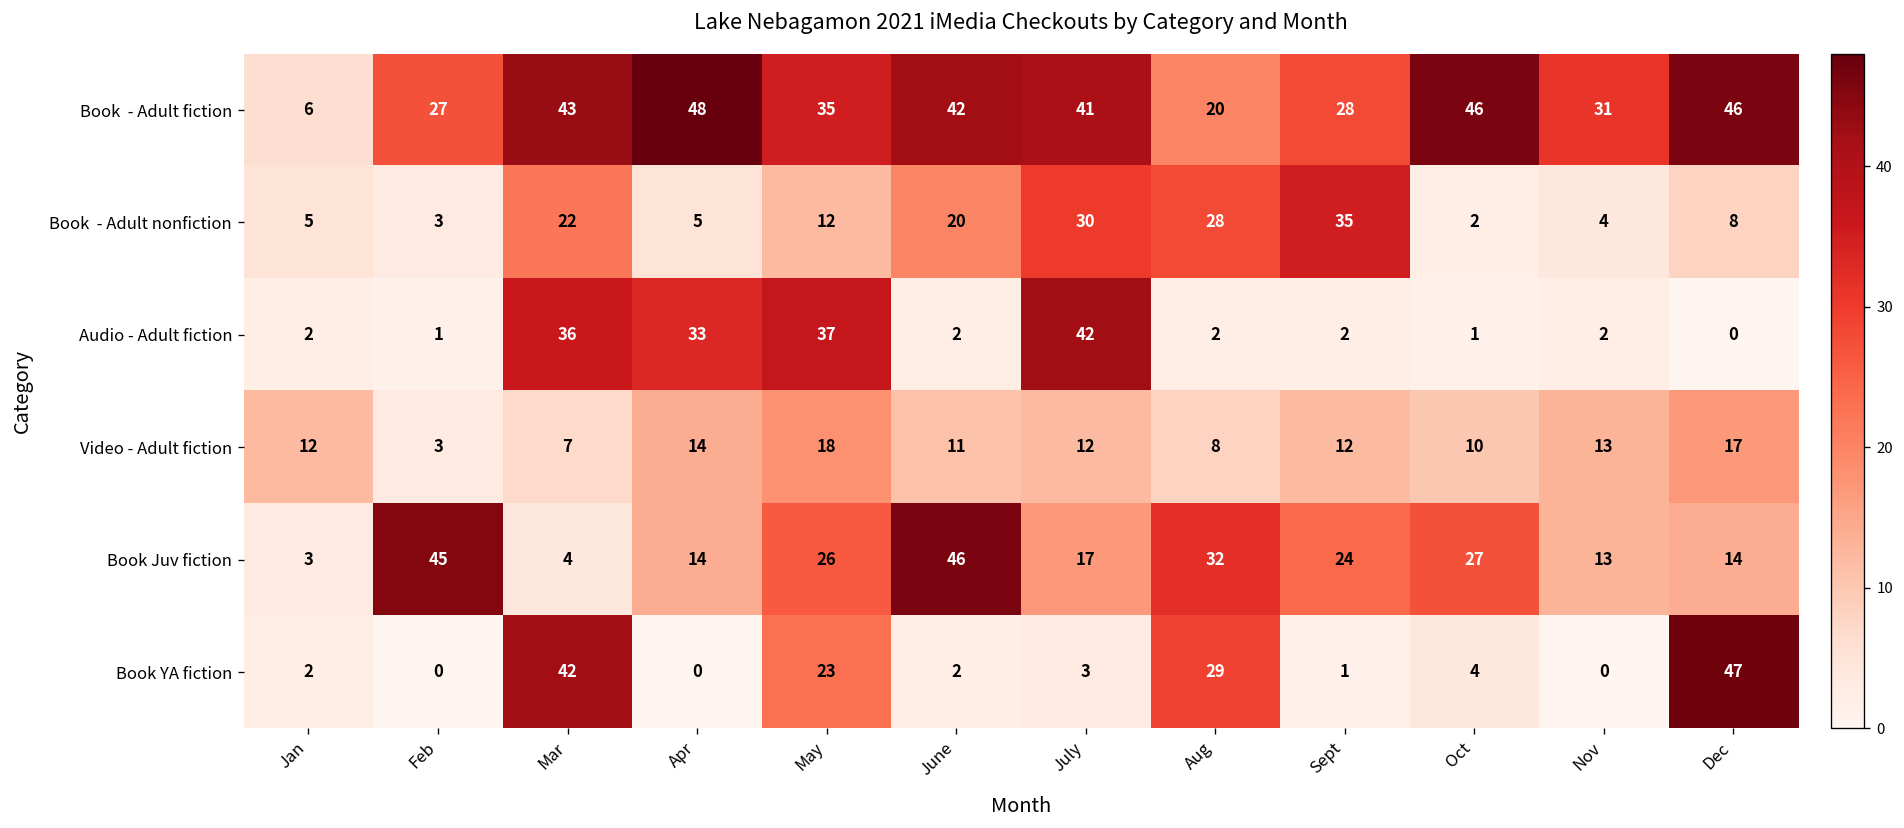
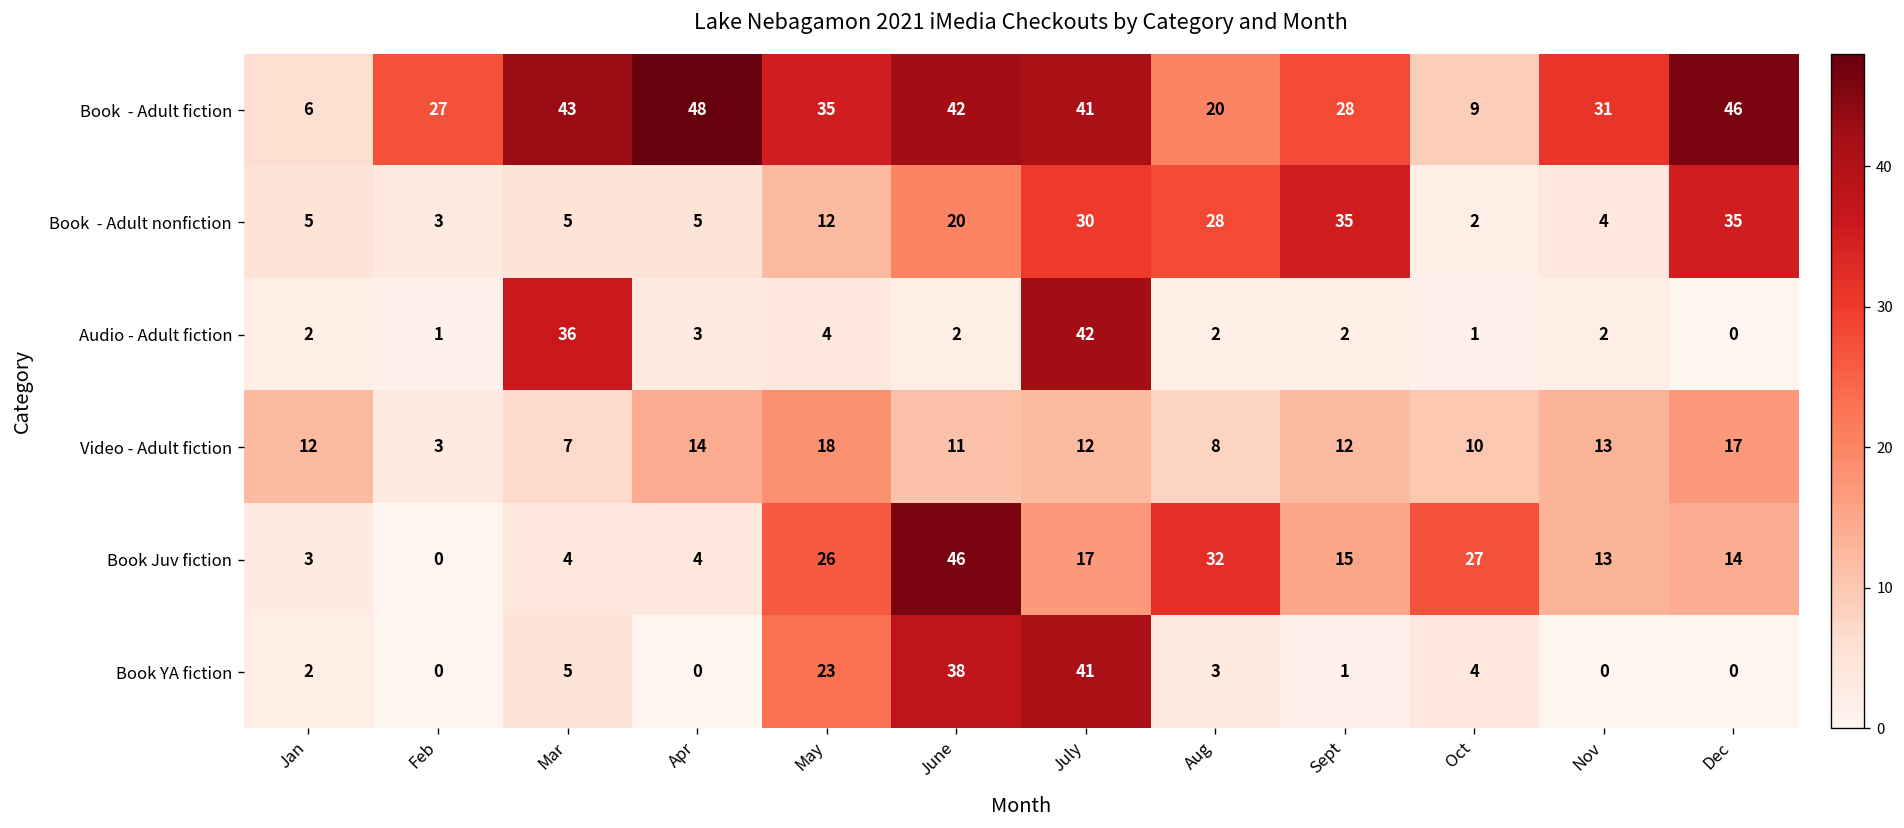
  {
    "Book - Adult fiction": {
      "Jan": 6,
      "Feb": 27,
      "Mar": 43,
      "Apr": 48,
      "May": 35,
      "June": 42,
      "July": 41,
      "Aug": 20,
      "Sept": 28,
-     "Oct": 46,
+     "Oct": 9,
      "Nov": 31,
      "Dec": 46
    },
    "Book - Adult nonfiction": {
      "Jan": 5,
      "Feb": 3,
-     "Mar": 22,
+     "Mar": 5,
      "Apr": 5,
      "May": 12,
      "June": 20,
      "July": 30,
      "Aug": 28,
      "Sept": 35,
      "Oct": 2,
      "Nov": 4,
-     "Dec": 8
+     "Dec": 35
    },
    "Audio - Adult fiction": {
      "Jan": 2,
      "Feb": 1,
      "Mar": 36,
-     "Apr": 33,
-     "May": 37,
+     "Apr": 3,
+     "May": 4,
      "June": 2,
      "July": 42,
      "Aug": 2,
      "Sept": 2,
      "Oct": 1,
      "Nov": 2,
      "Dec": 0
    },
    "Video - Adult fiction": {
      "Jan": 12,
      "Feb": 3,
      "Mar": 7,
      "Apr": 14,
      "May": 18,
      "June": 11,
      "July": 12,
      "Aug": 8,
      "Sept": 12,
      "Oct": 10,
      "Nov": 13,
      "Dec": 17
    },
    "Book Juv fiction": {
      "Jan": 3,
-     "Feb": 45,
+     "Feb": 0,
      "Mar": 4,
-     "Apr": 14,
+     "Apr": 4,
      "May": 26,
      "June": 46,
      "July": 17,
      "Aug": 32,
-     "Sept": 24,
+     "Sept": 15,
      "Oct": 27,
      "Nov": 13,
      "Dec": 14
    },
    "Book YA fiction": {
      "Jan": 2,
      "Feb": 0,
-     "Mar": 42,
+     "Mar": 5,
      "Apr": 0,
      "May": 23,
-     "June": 2,
-     "July": 3,
-     "Aug": 29,
+     "June": 38,
+     "July": 41,
+     "Aug": 3,
      "Sept": 1,
      "Oct": 4,
      "Nov": 0,
-     "Dec": 47
+     "Dec": 0
    }
  }
